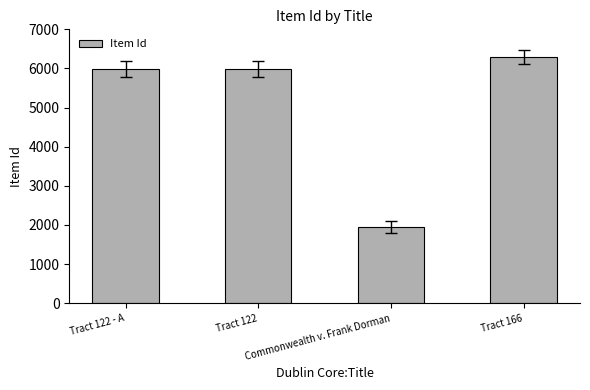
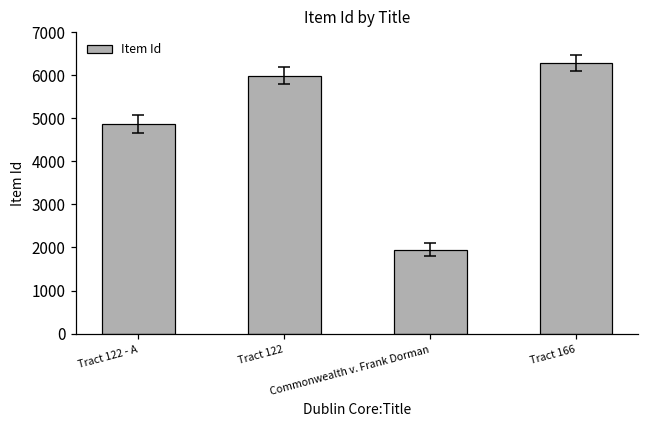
  {
    "Item Id": {
-     "Tract 122 - A": 6000,
+     "Tract 122 - A": 4900,
      "Tract 122": 6000,
      "Commonwealth v. Frank Dorman": 1900,
      "Tract 166": 6300
    }
  }
